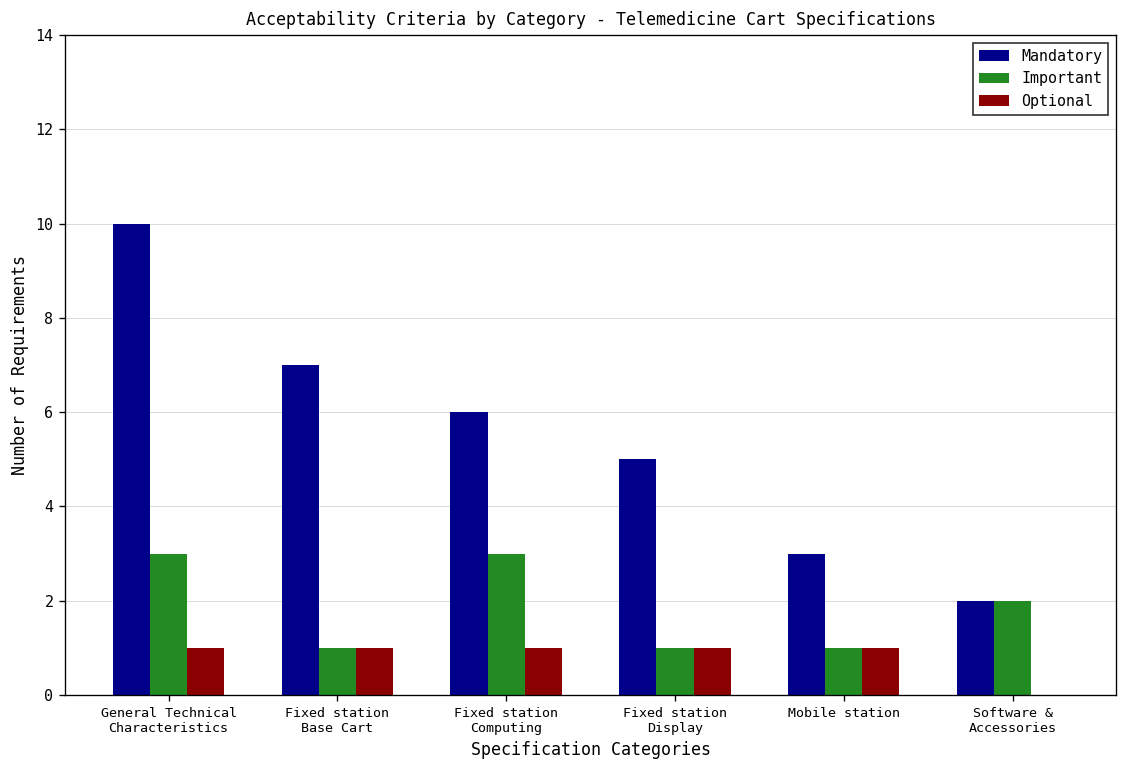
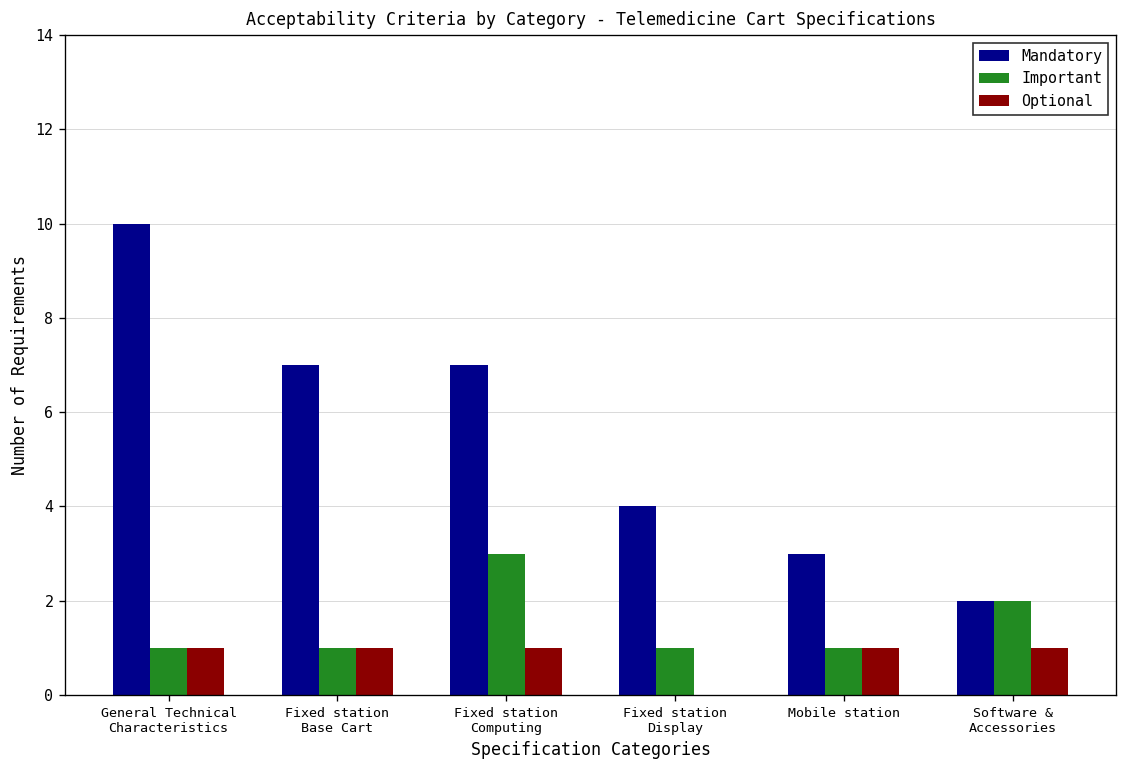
  {
    "Mandatory": {
      "General Technical Characteristics": 10,
      "Fixed station Base Cart": 7,
-     "Fixed station Computing": 6,
-     "Fixed station Display": 5,
+     "Fixed station Computing": 7,
+     "Fixed station Display": 4,
      "Mobile station": 3,
      "Software & Accessories": 2
    },
    "Important": {
-     "General Technical Characteristics": 3,
+     "General Technical Characteristics": 1,
      "Fixed station Base Cart": 1,
      "Fixed station Computing": 3,
      "Fixed station Display": 1,
      "Mobile station": 1,
      "Software & Accessories": 2
    },
    "Optional": {
      "General Technical Characteristics": 1,
      "Fixed station Base Cart": 1,
      "Fixed station Computing": 1,
-     "Fixed station Display": 1,
+     "Fixed station Display": 0,
      "Mobile station": 1,
-     "Software & Accessories": 0
+     "Software & Accessories": 1
    }
  }
